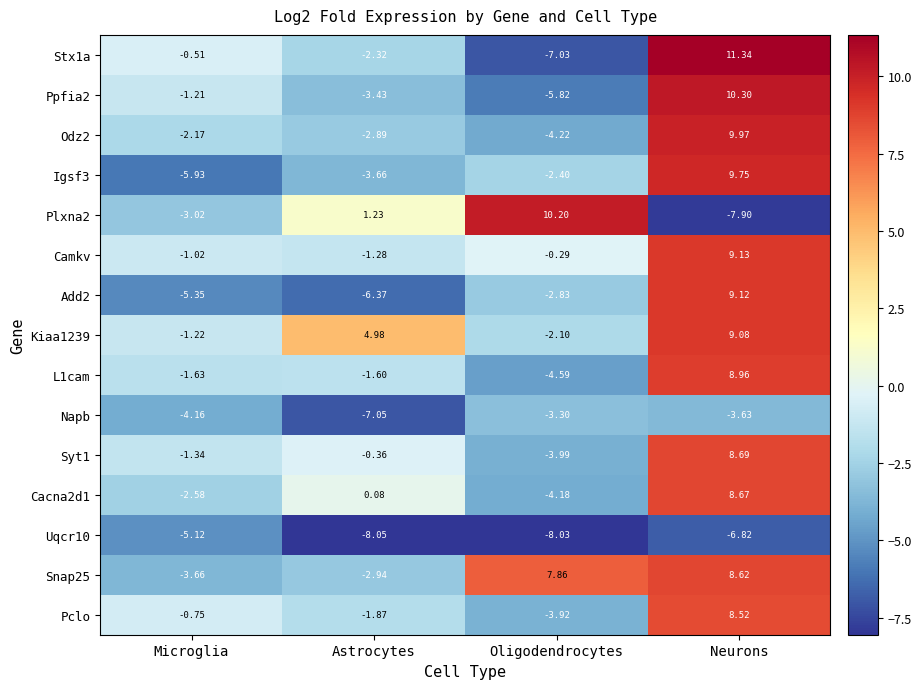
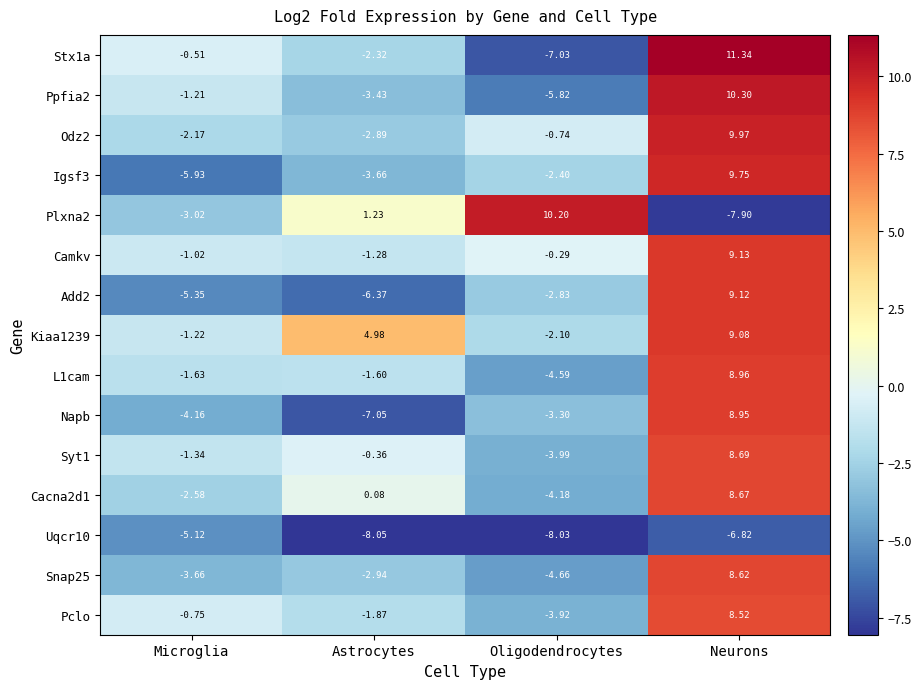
  {
    "Stx1a": {
      "Microglia": -0.51,
      "Astrocytes": -2.32,
      "Oligodendrocytes": -7.03,
      "Neurons": 11.34
    },
    "Ppfia2": {
      "Microglia": -1.21,
      "Astrocytes": -3.43,
      "Oligodendrocytes": -5.82,
      "Neurons": 10.30
    },
    "Odz2": {
      "Microglia": -2.17,
      "Astrocytes": -2.89,
-     "Oligodendrocytes": -4.22,
+     "Oligodendrocytes": -0.74,
      "Neurons": 9.97
    },
    "Igsf3": {
      "Microglia": -5.93,
      "Astrocytes": -3.66,
      "Oligodendrocytes": -2.40,
      "Neurons": 9.75
    },
    "Plxna2": {
      "Microglia": -3.02,
      "Astrocytes": 1.23,
      "Oligodendrocytes": 10.20,
      "Neurons": -7.90
    },
    "Camkv": {
      "Microglia": -1.02,
      "Astrocytes": -1.28,
      "Oligodendrocytes": -0.29,
      "Neurons": 9.13
    },
    "Add2": {
      "Microglia": -5.35,
      "Astrocytes": -6.37,
      "Oligodendrocytes": -2.83,
      "Neurons": 9.12
    },
    "Kiaa1239": {
      "Microglia": -1.22,
      "Astrocytes": 4.98,
      "Oligodendrocytes": -2.10,
      "Neurons": 9.08
    },
    "L1cam": {
      "Microglia": -1.63,
      "Astrocytes": -1.60,
      "Oligodendrocytes": -4.59,
      "Neurons": 8.96
    },
    "Napb": {
      "Microglia": -4.16,
      "Astrocytes": -7.05,
      "Oligodendrocytes": -3.30,
-     "Neurons": -3.63
+     "Neurons": 8.95
    },
    "Syt1": {
      "Microglia": -1.34,
      "Astrocytes": -0.36,
      "Oligodendrocytes": -3.99,
      "Neurons": 8.69
    },
    "Cacna2d1": {
      "Microglia": -2.58,
      "Astrocytes": 0.08,
      "Oligodendrocytes": -4.18,
      "Neurons": 8.67
    },
    "Uqcr10": {
      "Microglia": -5.12,
      "Astrocytes": -8.05,
      "Oligodendrocytes": -8.03,
      "Neurons": -6.82
    },
    "Snap25": {
      "Microglia": -3.66,
      "Astrocytes": -2.94,
-     "Oligodendrocytes": 7.86,
+     "Oligodendrocytes": -4.66,
      "Neurons": 8.62
    },
    "Pclo": {
      "Microglia": -0.75,
      "Astrocytes": -1.87,
      "Oligodendrocytes": -3.92,
      "Neurons": 8.52
    }
  }
